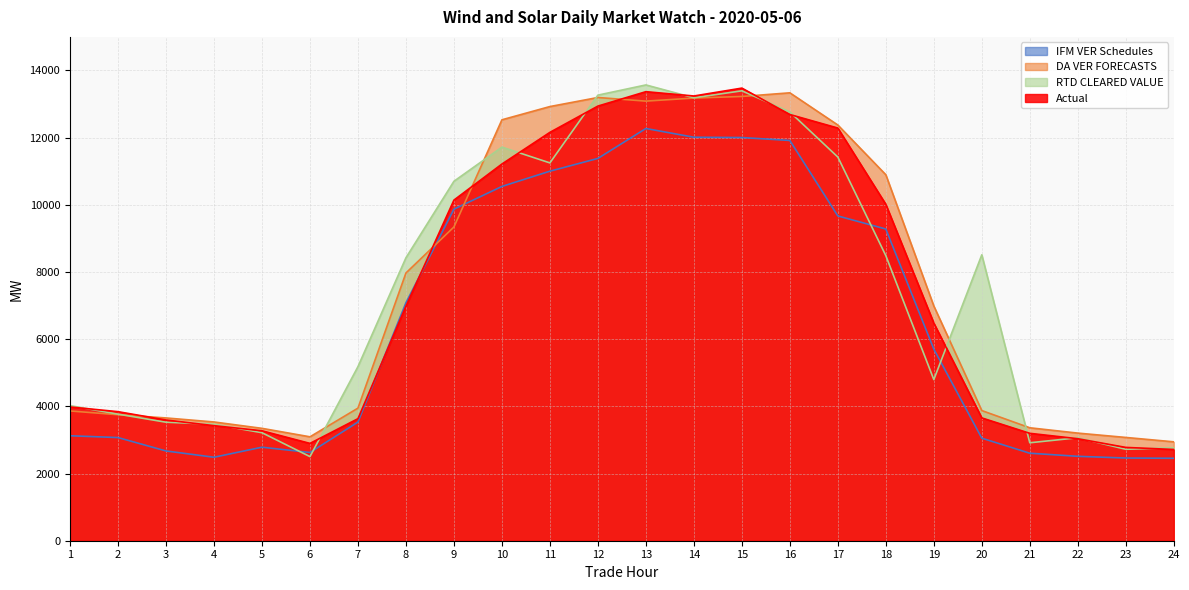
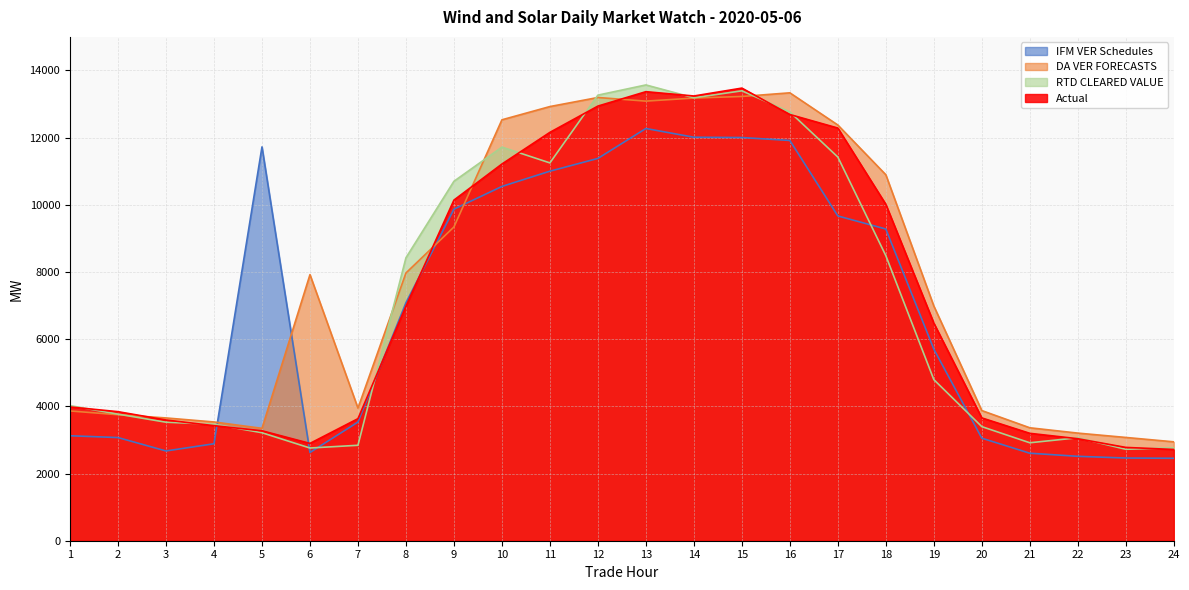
  {
    "IFM VER Schedules": {
      "1": 3100,
      "2": 3100,
      "3": 2700,
-     "4": 2500,
-     "5": 2800,
+     "4": 2900,
+     "5": 11700,
      "6": 2600,
      "7": 3500,
      "8": 7100,
      "9": 9900,
      "10": 10500,
      "11": 11000,
      "12": 11400,
      "13": 12300,
      "14": 12000,
      "15": 12000,
      "16": 11900,
      "17": 9700,
      "18": 9300,
      "19": 5700,
      "20": 3100,
      "21": 2600,
      "22": 2500,
      "23": 2500,
      "24": 2500
    },
    "DA VER FORECASTS": {
      "1": 3900,
-     "6": 3100,
+     "6": 7900,
      "7": 3900,
      "8": 8000,
      "9": 9300,
      "10": 12500,
      "11": 12900,
      "13": 13100,
      "15": 13200,
      "16": 13300,
      "17": 12400,
      "18": 10900,
      "19": 7000,
      "20": 3900,
      "21": 3400,
      "22": 3200,
      "23": 3100,
      "24": 2900
    },
    "RTD CLEARED VALUE": {
-     "6": 2500,
-     "7": 5200,
+     "6": 2800,
+     "7": 2800,
      "8": 8400,
      "9": 10700,
      "10": 11700,
      "11": 11200,
      "13": 13600,
      "15": 13400,
      "17": 11400,
      "18": 8500,
      "19": 4800,
-     "20": 8500,
+     "20": 3400,
      "21": 2900
    },
    "Actual": {
      "6": 2900,
      "7": 3600,
      "8": 7000,
      "9": 10100,
      "10": 11200,
      "11": 12200,
      "12": 12900,
      "13": 13400,
      "15": 13500,
      "17": 12300,
      "18": 10000,
      "19": 6500,
      "20": 3700,
      "21": 3200
    }
  }
